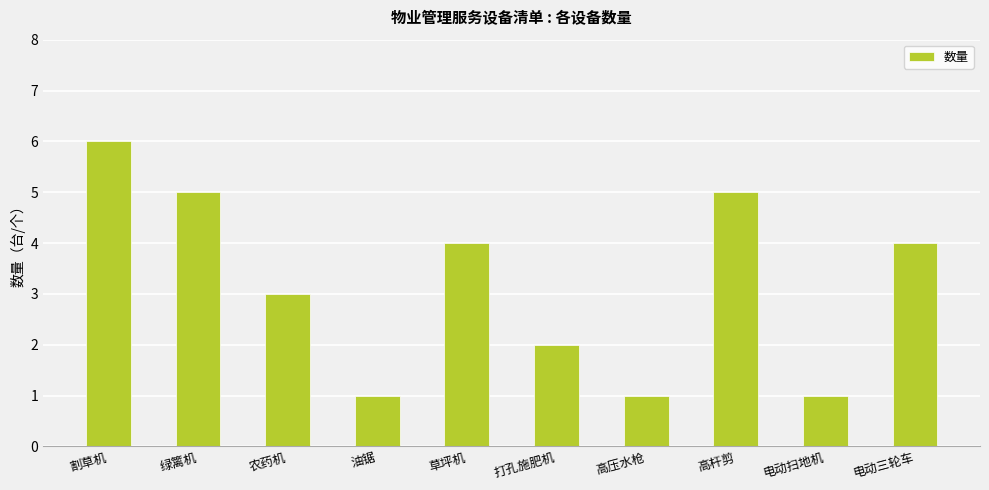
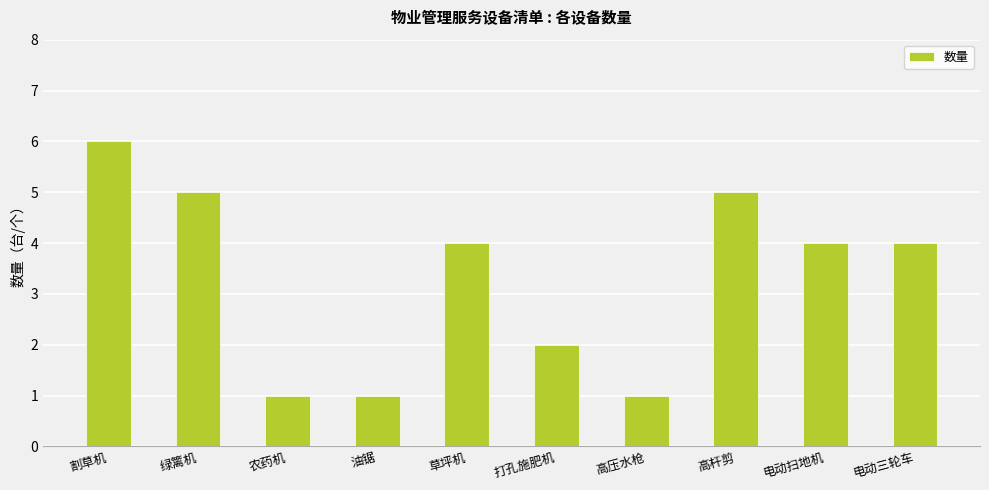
  {
    "割草机": 6,
    "绿篱机": 5,
-   "农药机": 3,
+   "农药机": 1,
    "油锯": 1,
    "草坪机": 4,
    "打孔施肥机": 2,
    "高压水枪": 1,
    "高杆剪": 5,
-   "电动扫地机": 1,
+   "电动扫地机": 4,
    "电动三轮车": 4
  }
